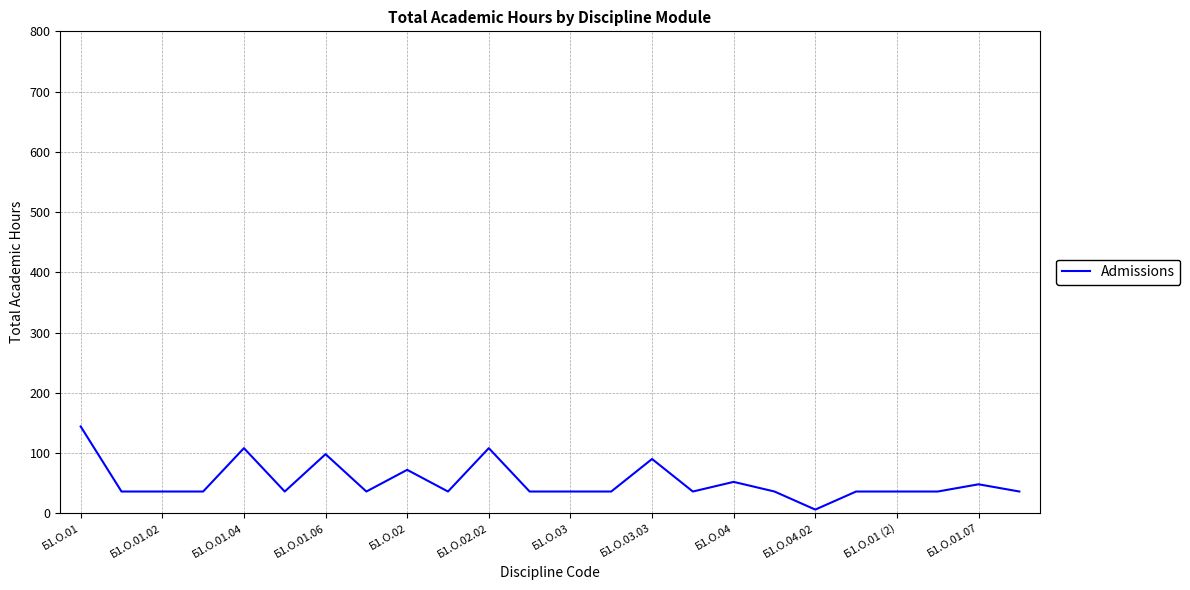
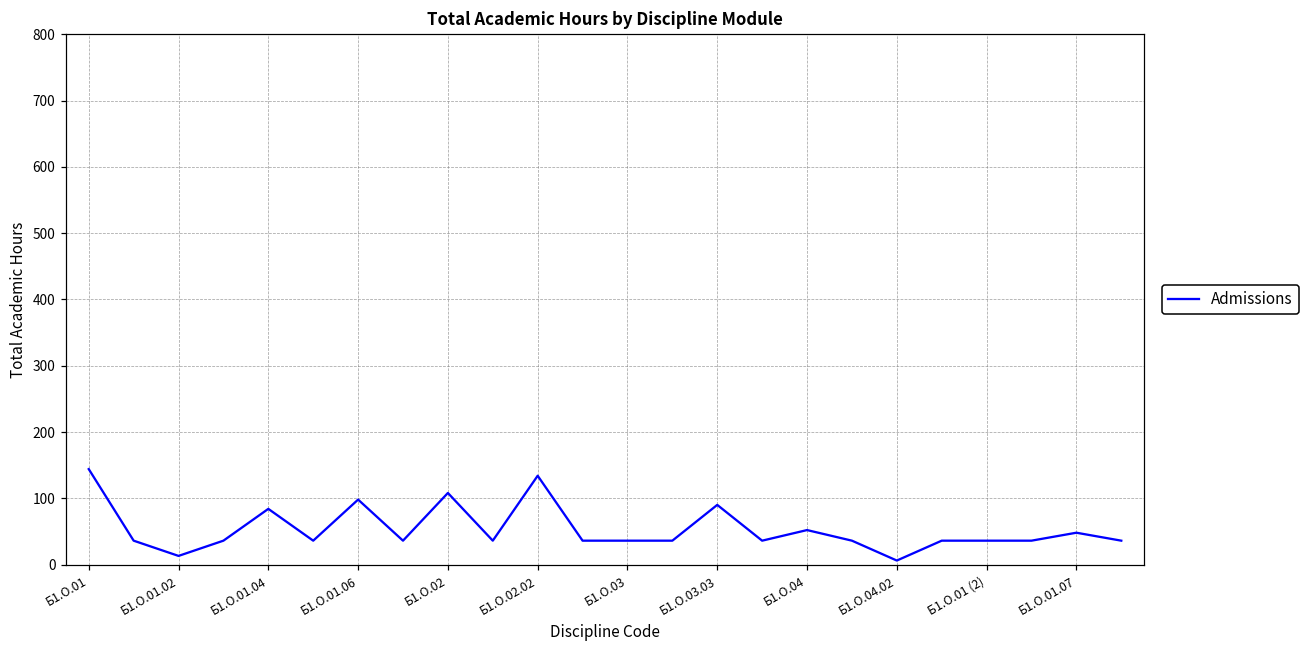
  {
    "Б1.О.01": 140,
-   "Б1.О.01.02": 40,
-   "Б1.О.01.04": 110,
+   "Б1.О.01.02": 10,
+   "Б1.О.01.04": 80,
    "Б1.О.01.06": 100,
-   "Б1.О.02": 70,
-   "Б1.О.02.02": 110,
+   "Б1.О.02": 110,
+   "Б1.О.02.02": 130,
    "Б1.О.03": 40,
    "Б1.О.03.03": 90,
    "Б1.О.04": 50,
    "Б1.О.04.02": 10,
    "Б1.О.01 (2)": 40,
    "Б1.О.01.07": 50
  }
